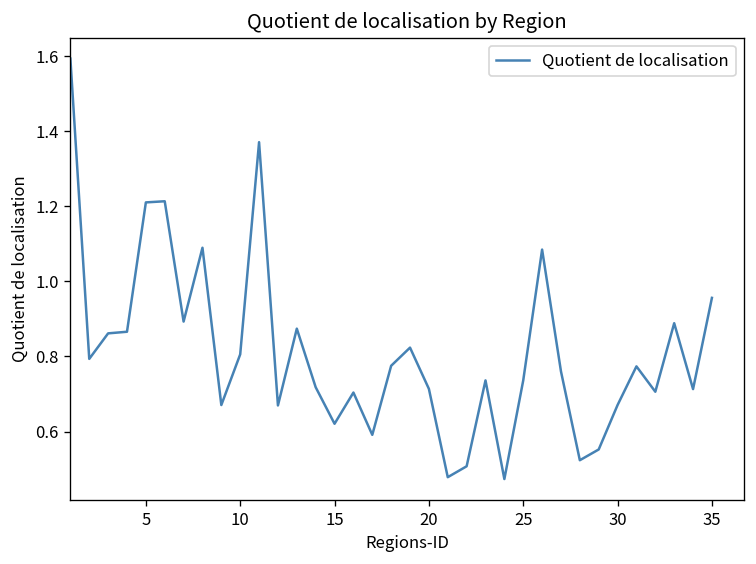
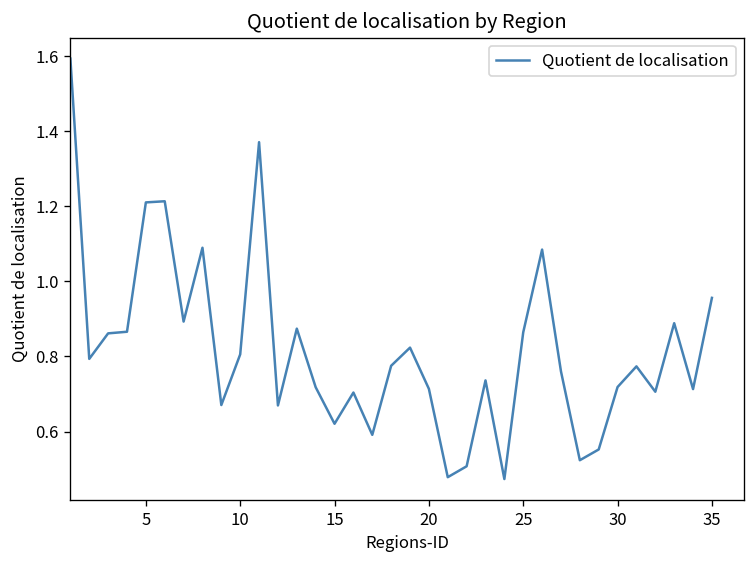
  {
    "5": 1.21,
    "10": 0.81,
    "15": 0.62,
    "20": 0.71,
-   "25": 0.74,
-   "30": 0.67,
+   "25": 0.86,
+   "30": 0.72,
    "35": 0.96
  }
